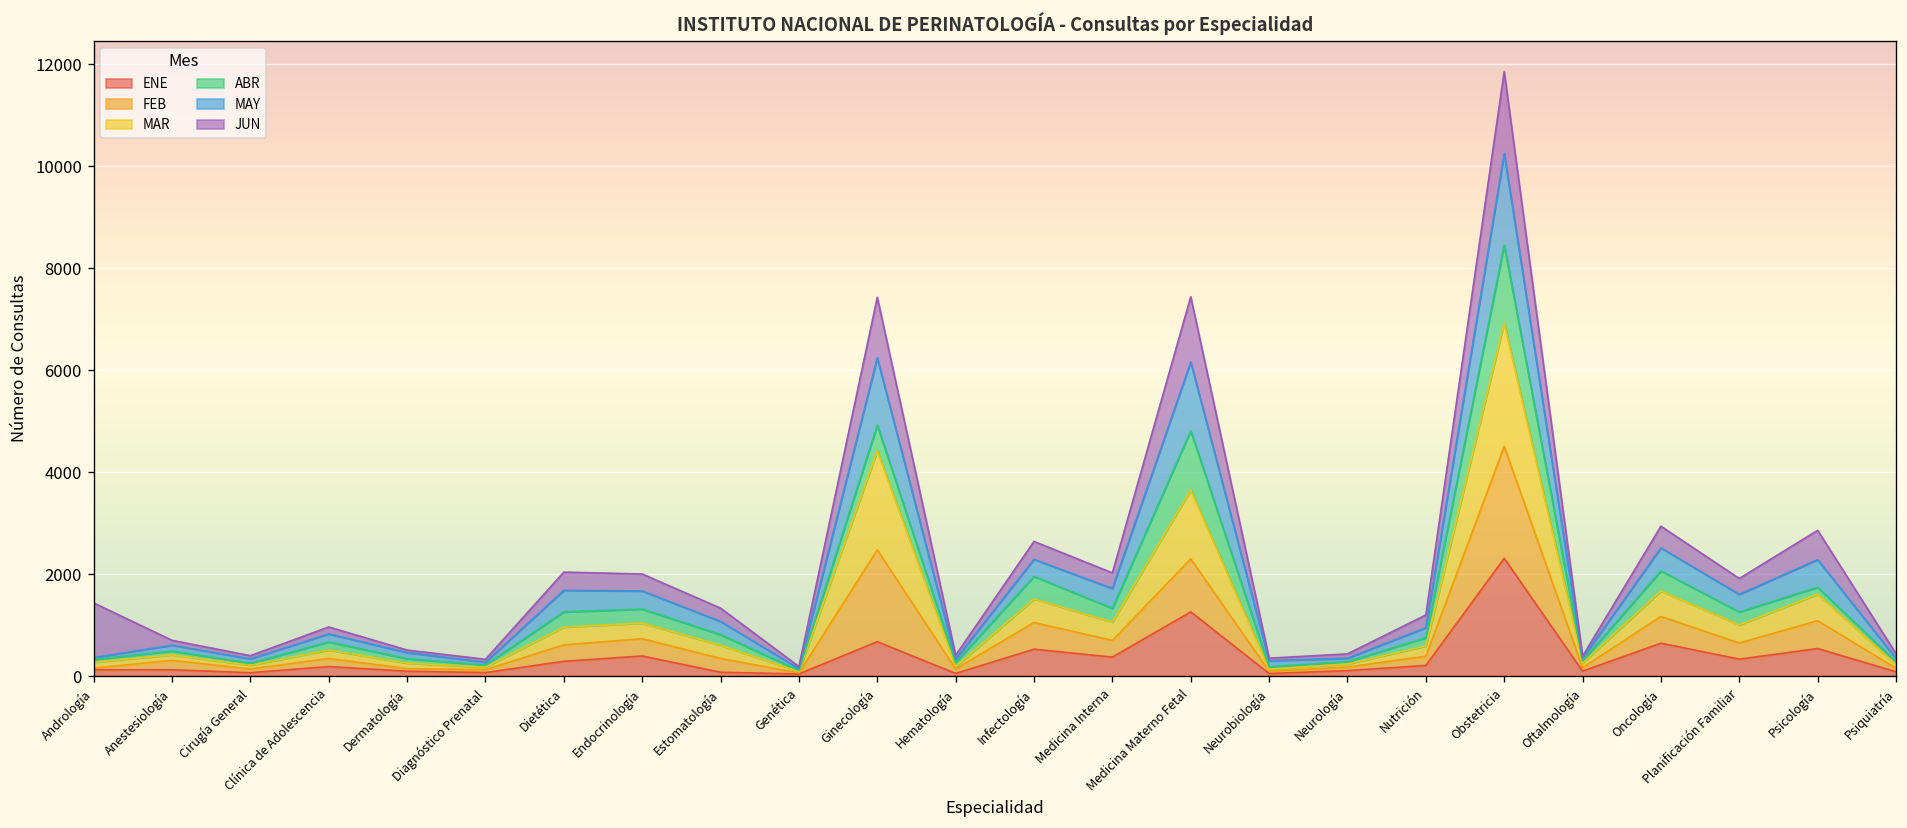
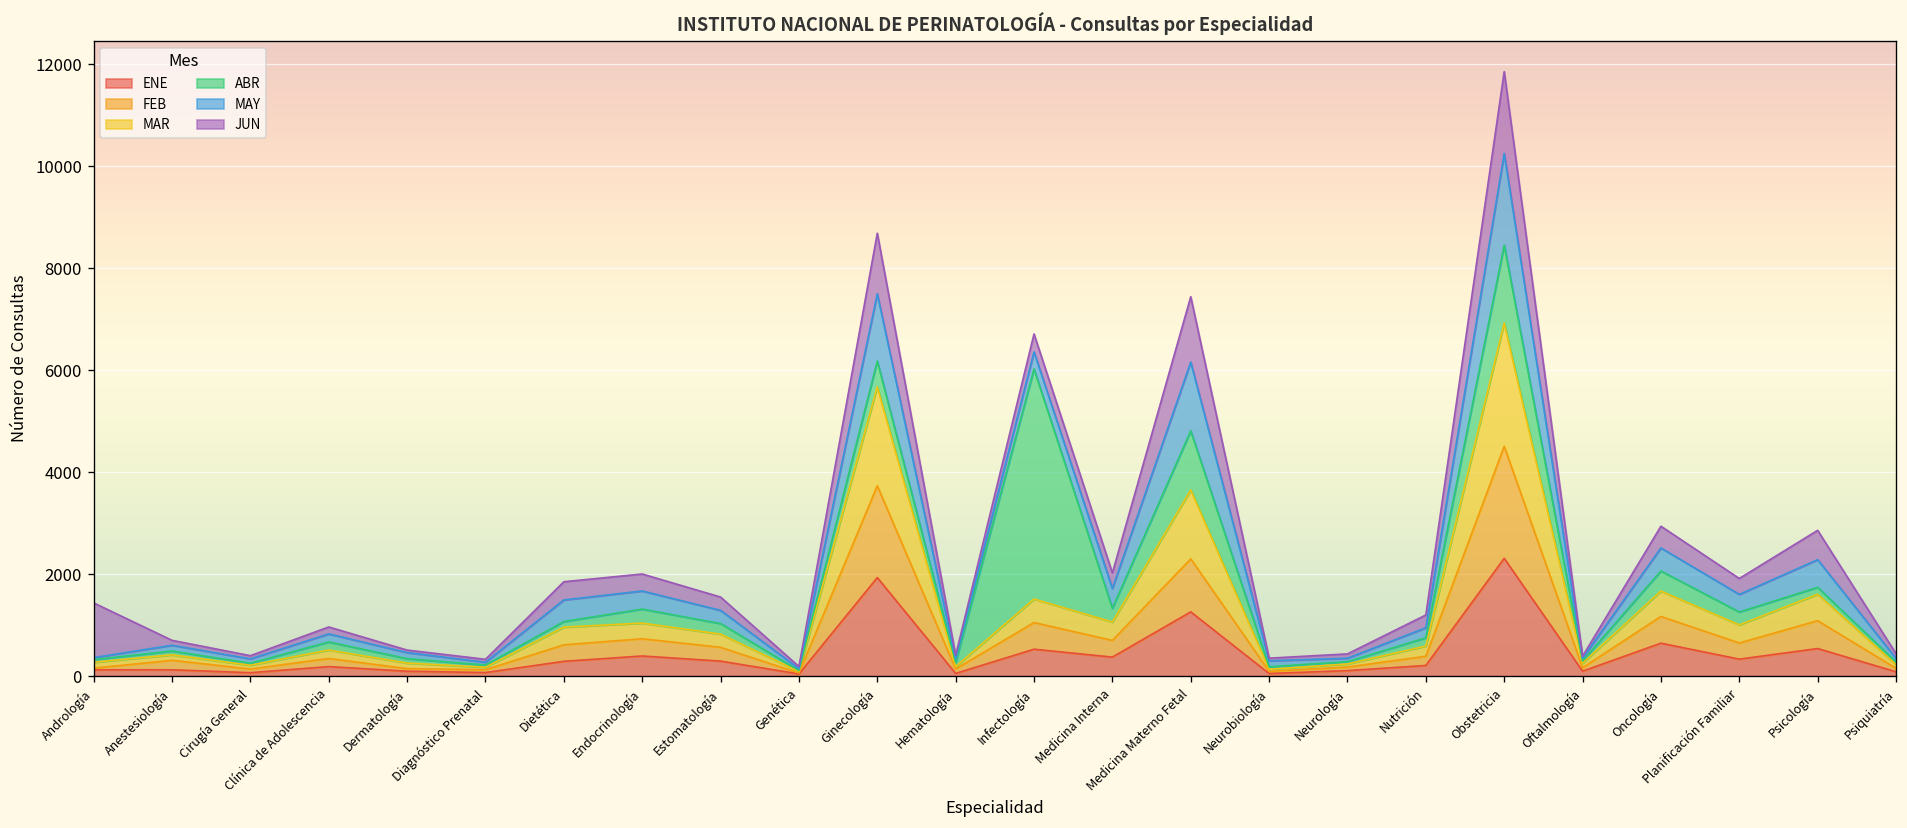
  {
    "ENE": {
      "Anestesiología": 100,
      "Cirugía General": 100,
      "Clínica de Adolescencia": 200,
      "Dietética": 300,
      "Endocrinología": 400,
-     "Estomatología": 100,
-     "Ginecología": 700,
+     "Estomatología": 300,
+     "Ginecología": 1900,
      "Hematología": 100,
      "Infectología": 500,
      "Medicina Interna": 400,
      "Medicina Materno Fetal": 1300,
      "Neurología": 100,
      "Nutrición": 200,
      "Obstetricia": 2300,
      "Oftalmología": 100,
      "Oncología": 600,
      "Planificación Familiar": 300,
      "Psicología": 500,
      "Psiquiatría": 100
    },
    "ABR": {
      "Anestesiología": 100,
      "Clínica de Adolescencia": 200,
      "Dermatología": 100,
-     "Dietética": 300,
+     "Dietética": 100,
      "Endocrinología": 300,
      "Estomatología": 200,
      "Ginecología": 500,
      "Hematología": 100,
-     "Infectología": 400,
+     "Infectología": 4500,
      "Medicina Interna": 300,
      "Medicina Materno Fetal": 1200,
      "Nutrición": 200,
      "Obstetricia": 1500,
      "Oncología": 400,
      "Planificación Familiar": 300,
      "Psicología": 100
    },
    "MAY": {
      "Anestesiología": 100,
      "Cirugía General": 100,
      "Clínica de Adolescencia": 200,
      "Dietética": 400,
      "Endocrinología": 400,
      "Estomatología": 300,
      "Ginecología": 1300,
      "Hematología": 100,
      "Infectología": 300,
      "Medicina Interna": 400,
      "Medicina Materno Fetal": 1400,
      "Neurología": 100,
      "Nutrición": 200,
      "Obstetricia": 1800,
      "Oncología": 500,
      "Planificación Familiar": 300,
      "Psicología": 500,
      "Psiquiatría": 100
    },
    "JUN": {
      "Andrología": 1100,
      "Anestesiología": 100,
      "Cirugía General": 100,
      "Clínica de Adolescencia": 100,
      "Dietética": 400,
      "Endocrinología": 300,
      "Estomatología": 300,
      "Ginecología": 1200,
      "Hematología": 100,
      "Infectología": 400,
      "Medicina Interna": 300,
      "Medicina Materno Fetal": 1300,
      "Neurología": 100,
      "Nutrición": 300,
      "Obstetricia": 1600,
      "Oncología": 400,
      "Planificación Familiar": 300,
      "Psicología": 600,
      "Psiquiatría": 100
    }
  }
